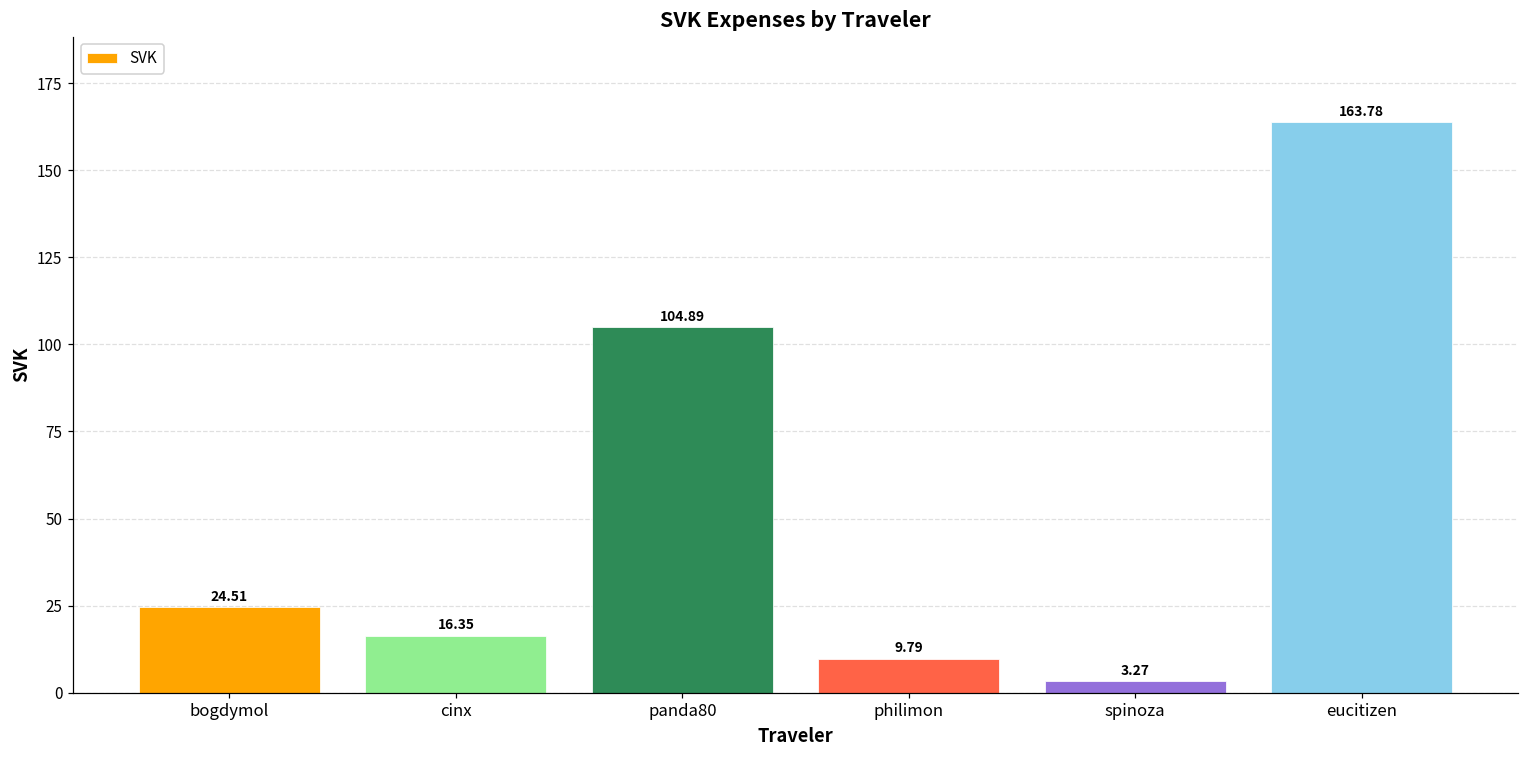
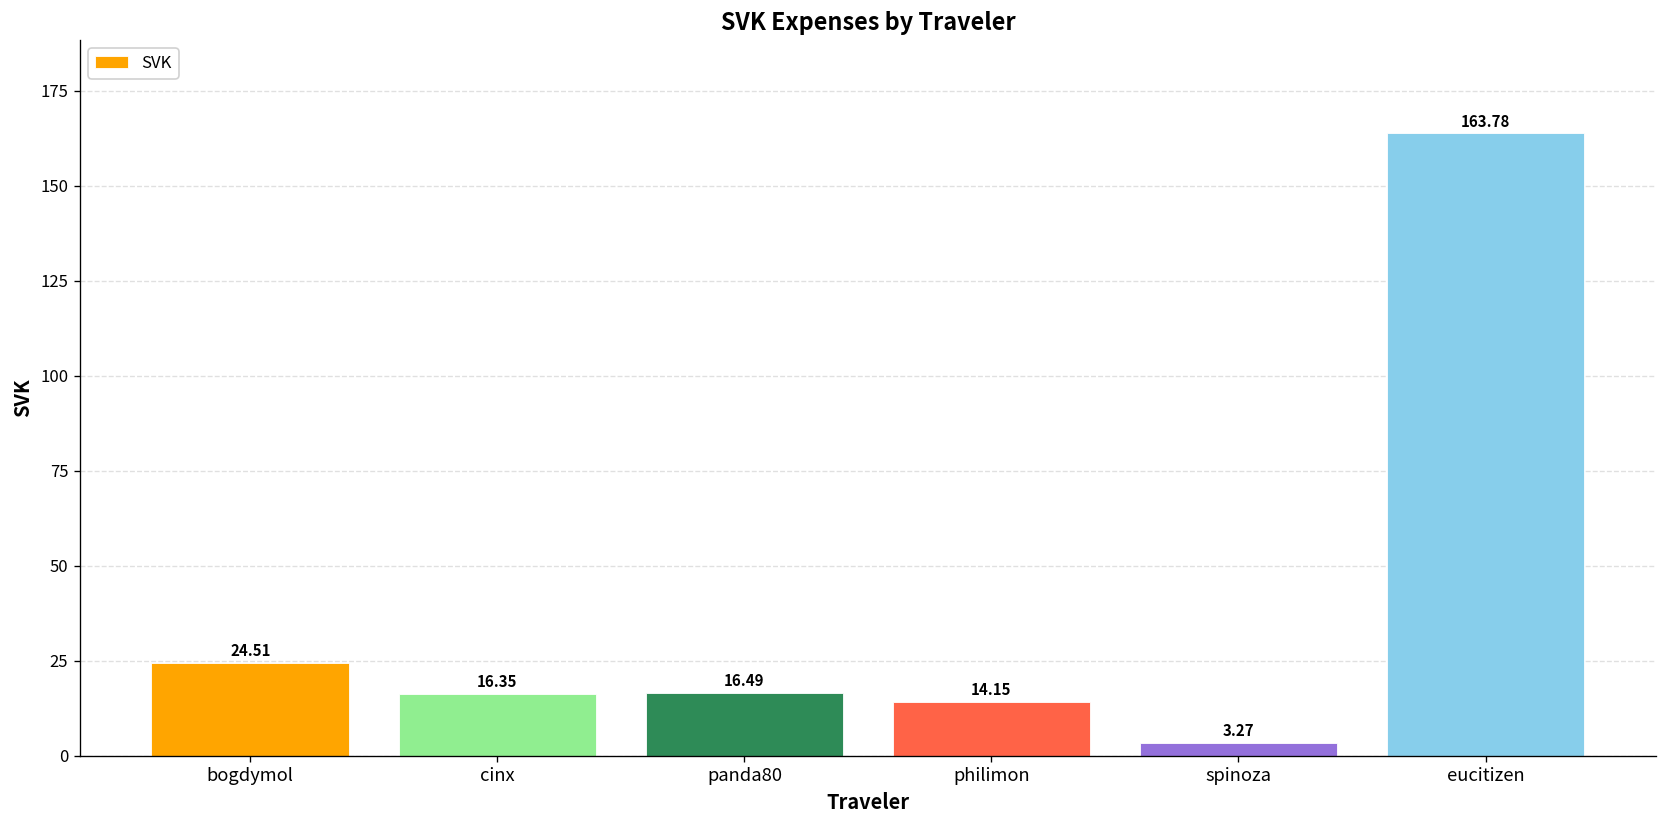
  {
    "bogdymol": 24.51,
    "cinx": 16.35,
-   "panda80": 104.89,
-   "philimon": 9.79,
+   "panda80": 16.49,
+   "philimon": 14.15,
    "spinoza": 3.27,
    "eucitizen": 163.78
  }
